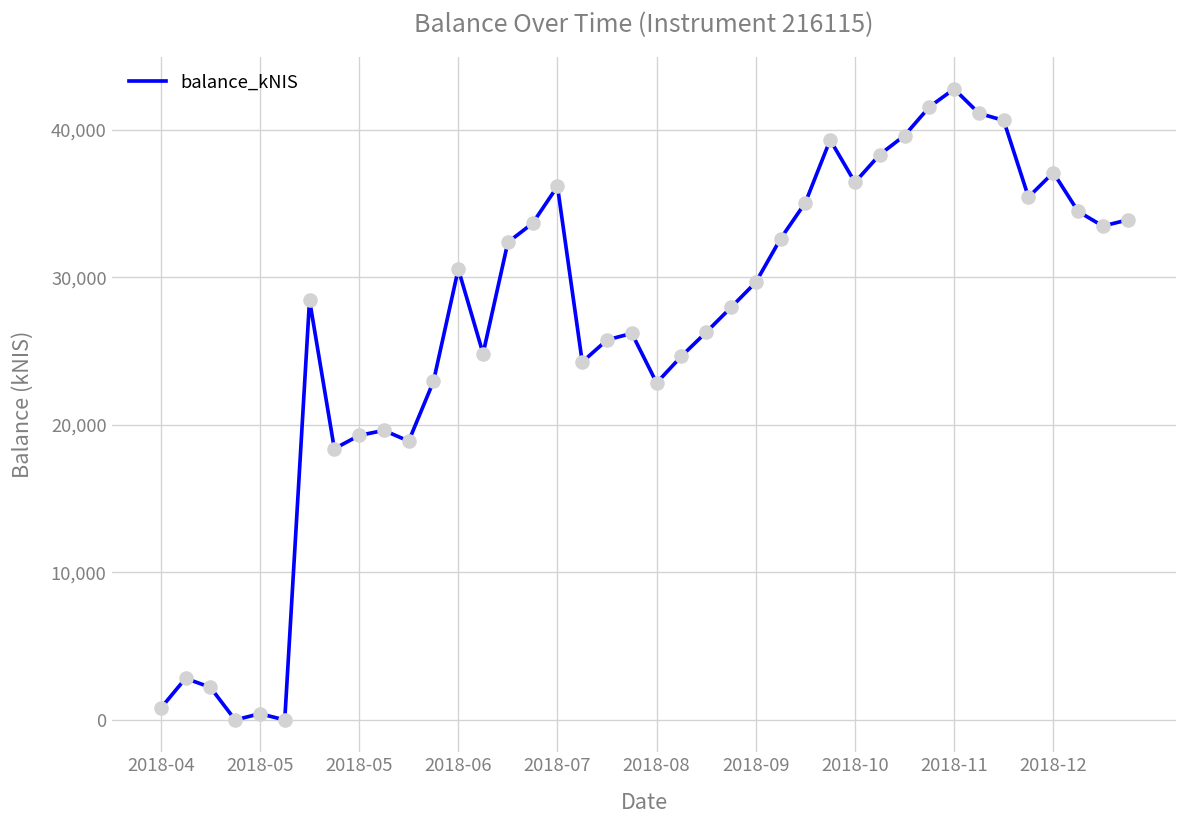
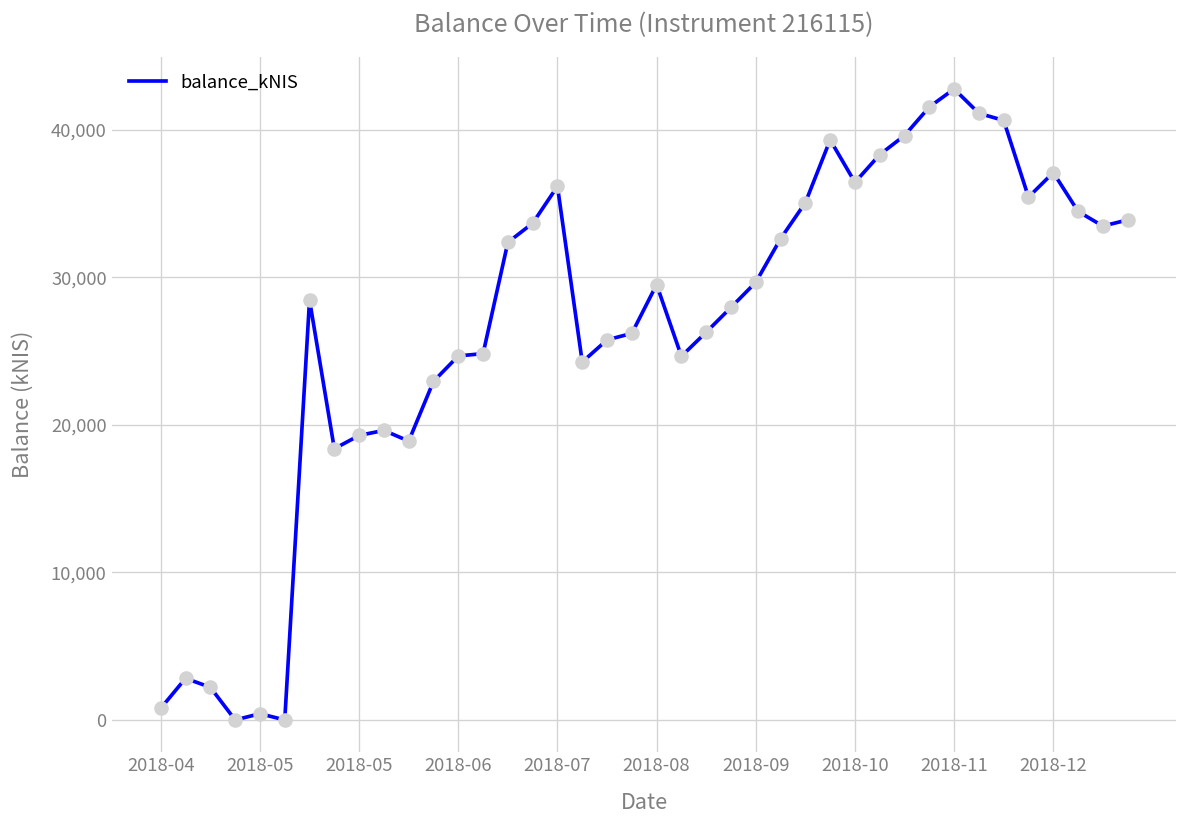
  {
    "2018-04": "800",
-   "2018-06": "30,600",
+   "2018-06": "24,700",
    "2018-07": "36,200",
-   "2018-08": "22,800",
+   "2018-08": "29,500",
    "2018-09": "29,700",
    "2018-10": "36,400",
    "2018-11": "42,800",
    "2018-12": "37,100"
  }
